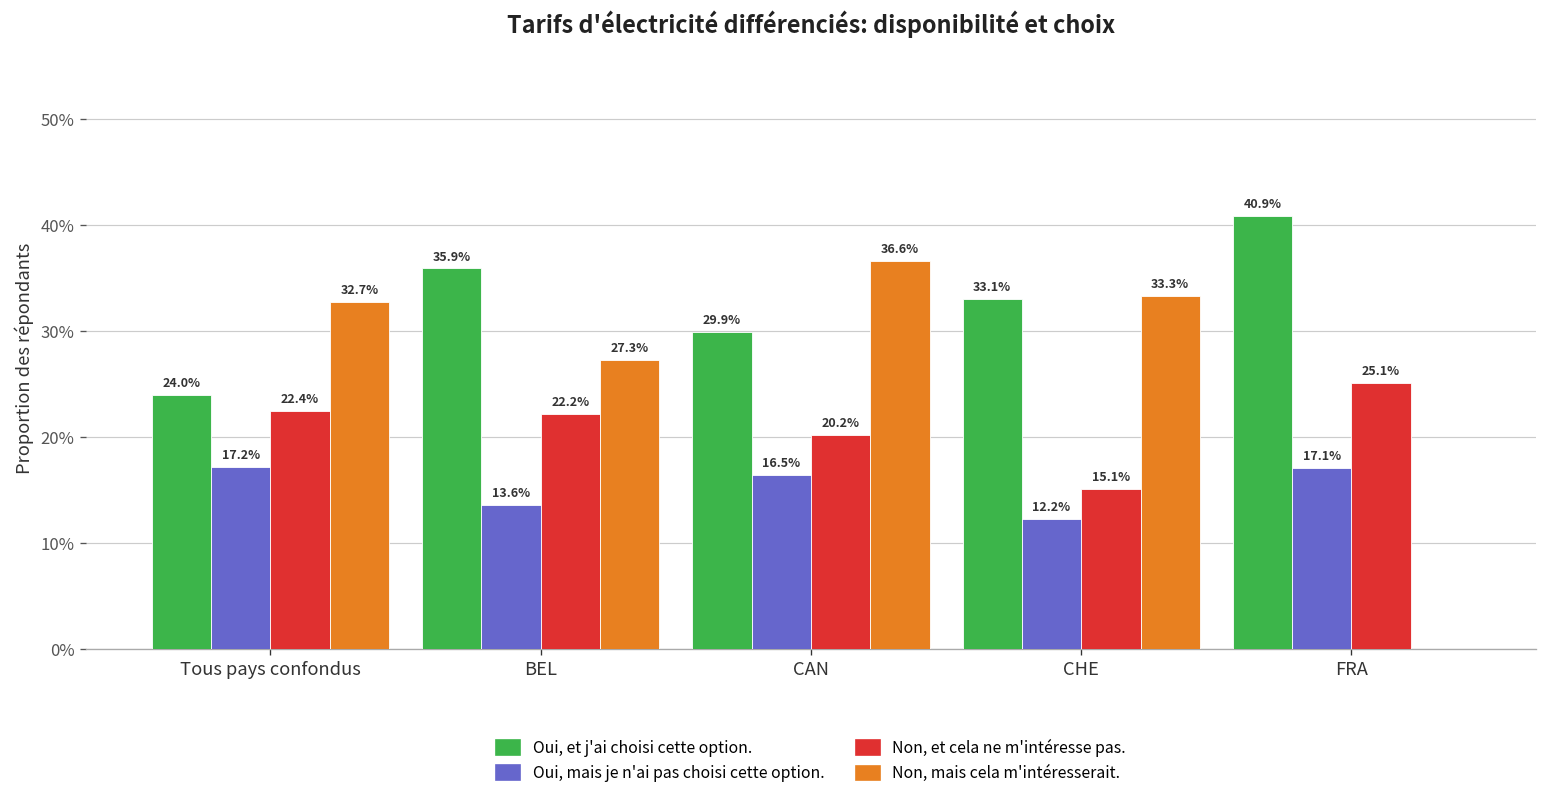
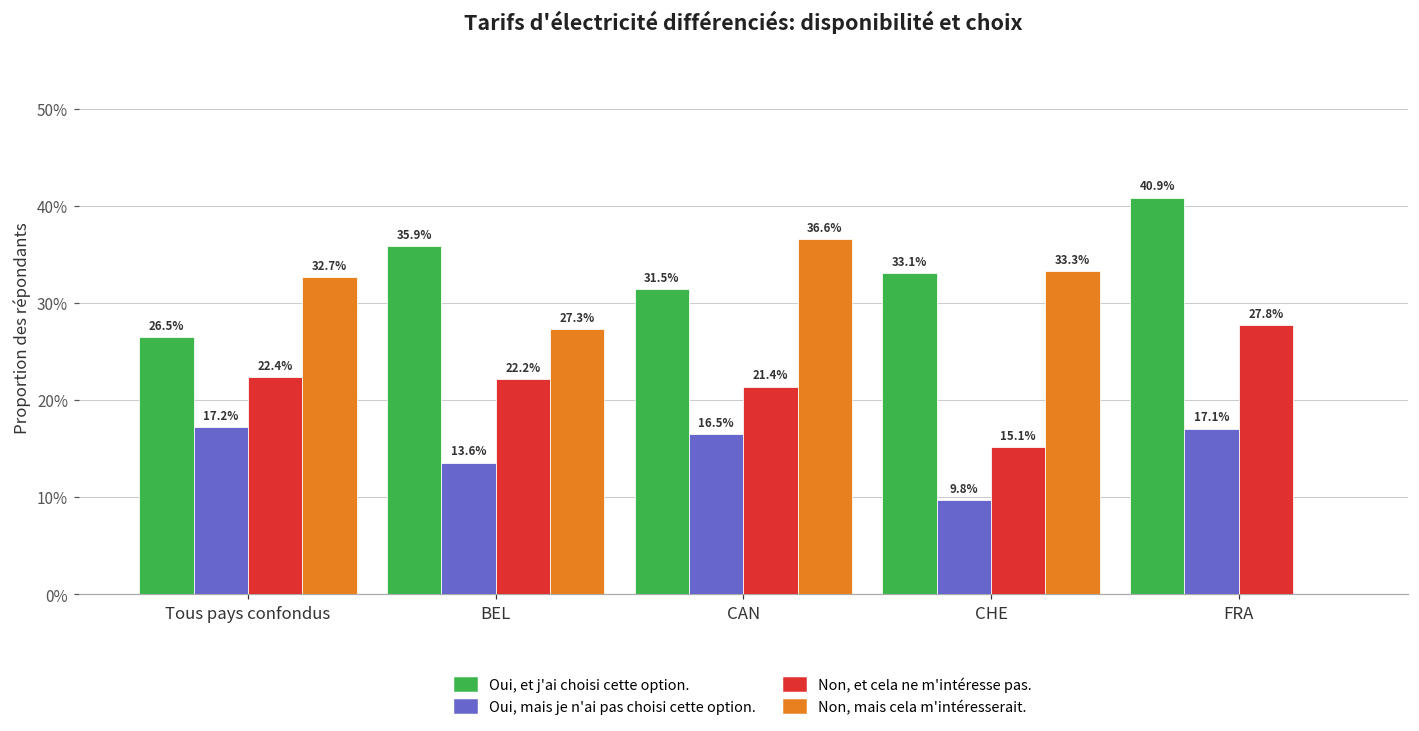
  {
    "Oui, et j'ai choisi cette option.": {
-     "Tous pays confondus": "24.0%",
+     "Tous pays confondus": "26.5%",
      "BEL": "35.9%",
-     "CAN": "29.9%",
+     "CAN": "31.5%",
      "CHE": "33.1%",
      "FRA": "40.9%"
    },
    "Oui, mais je n'ai pas choisi cette option.": {
      "Tous pays confondus": "17.2%",
      "BEL": "13.6%",
      "CAN": "16.5%",
-     "CHE": "12.2%",
+     "CHE": "9.8%",
      "FRA": "17.1%"
    },
    "Non, et cela ne m'intéresse pas.": {
      "Tous pays confondus": "22.4%",
      "BEL": "22.2%",
-     "CAN": "20.2%",
+     "CAN": "21.4%",
      "CHE": "15.1%",
-     "FRA": "25.1%"
+     "FRA": "27.8%"
    },
    "Non, mais cela m'intéresserait.": {
      "Tous pays confondus": "32.7%",
      "BEL": "27.3%",
      "CAN": "36.6%",
      "CHE": "33.3%"
    }
  }
